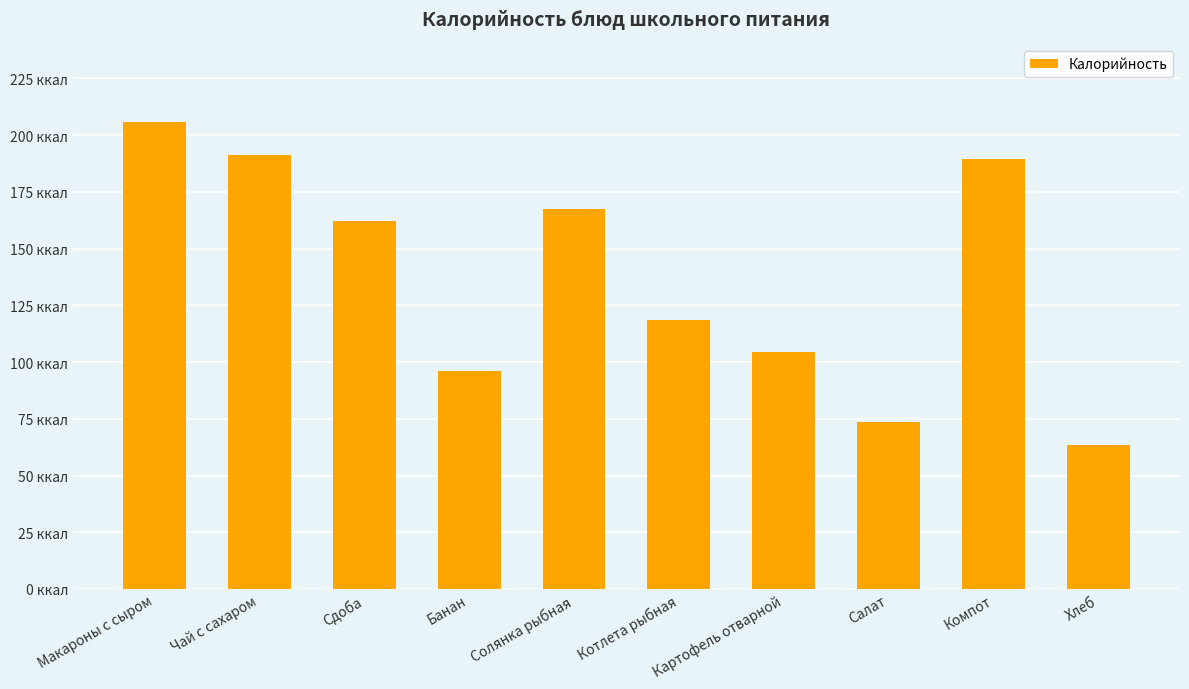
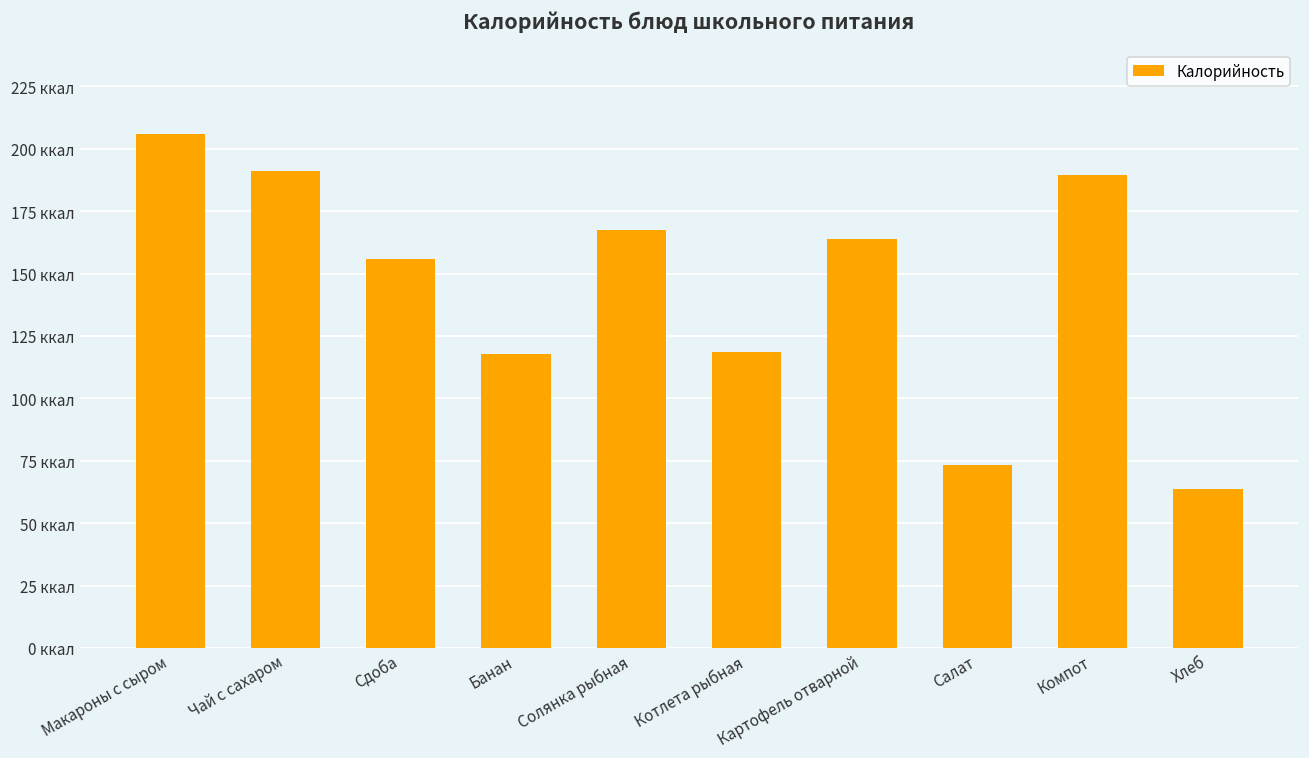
  {
    "Макароны с сыром": "206 ккал",
    "Чай с сахаром": "191 ккал",
-   "Сдоба": "162 ккал",
-   "Банан": "96 ккал",
+   "Сдоба": "156 ккал",
+   "Банан": "118 ккал",
    "Солянка рыбная": "168 ккал",
    "Котлета рыбная": "119 ккал",
-   "Картофель отварной": "104 ккал",
+   "Картофель отварной": "164 ккал",
    "Салат": "74 ккал",
    "Компот": "190 ккал",
    "Хлеб": "64 ккал"
  }
